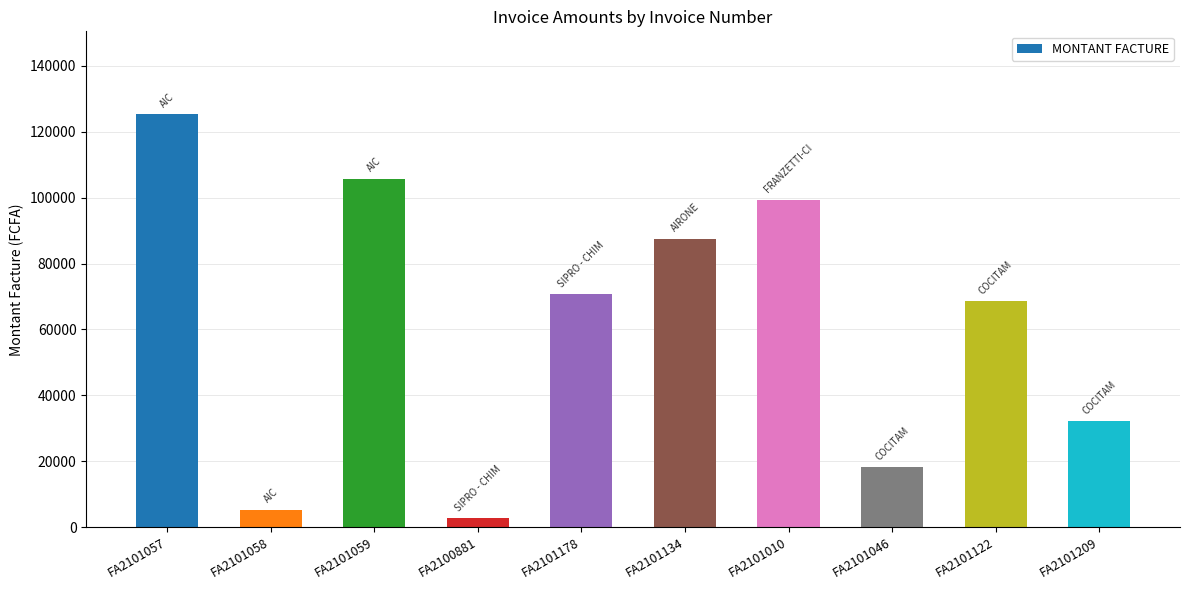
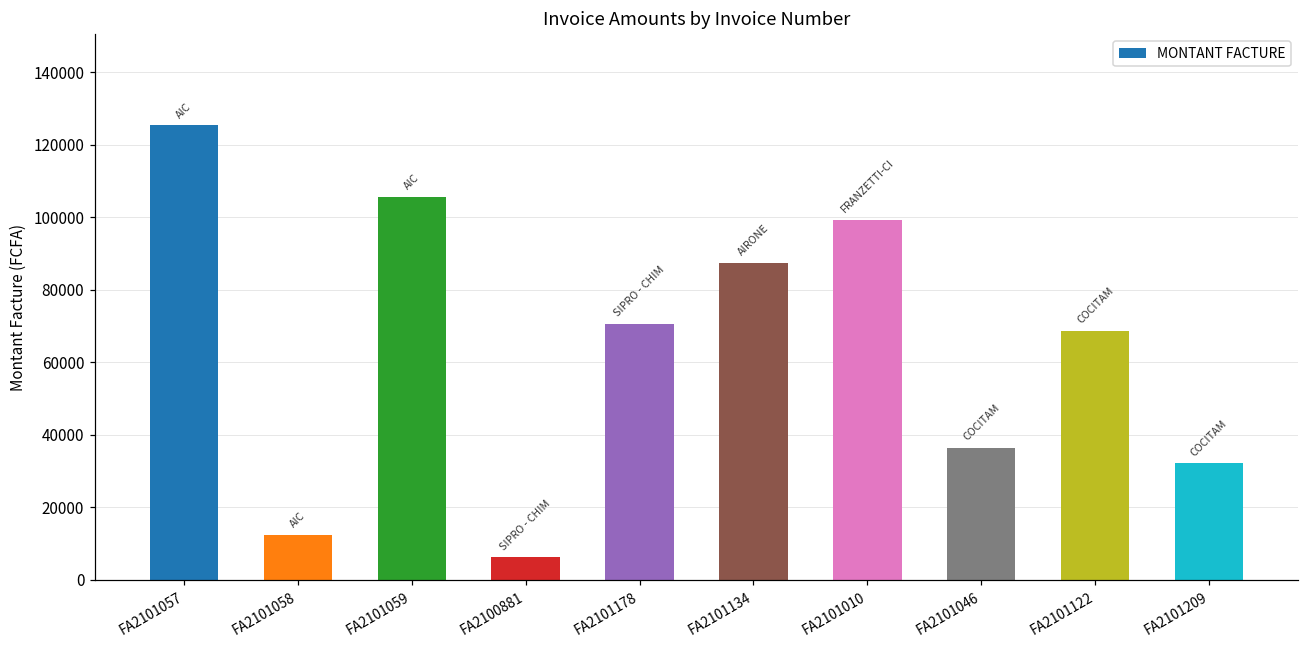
  {
    "FA2101057": 125000,
-   "FA2101058": 5000,
+   "FA2101058": 12000,
    "FA2101059": 106000,
-   "FA2100881": 3000,
+   "FA2100881": 6000,
    "FA2101178": 71000,
    "FA2101134": 88000,
    "FA2101010": 99000,
-   "FA2101046": 18000,
+   "FA2101046": 36000,
    "FA2101122": 69000,
    "FA2101209": 32000
  }
